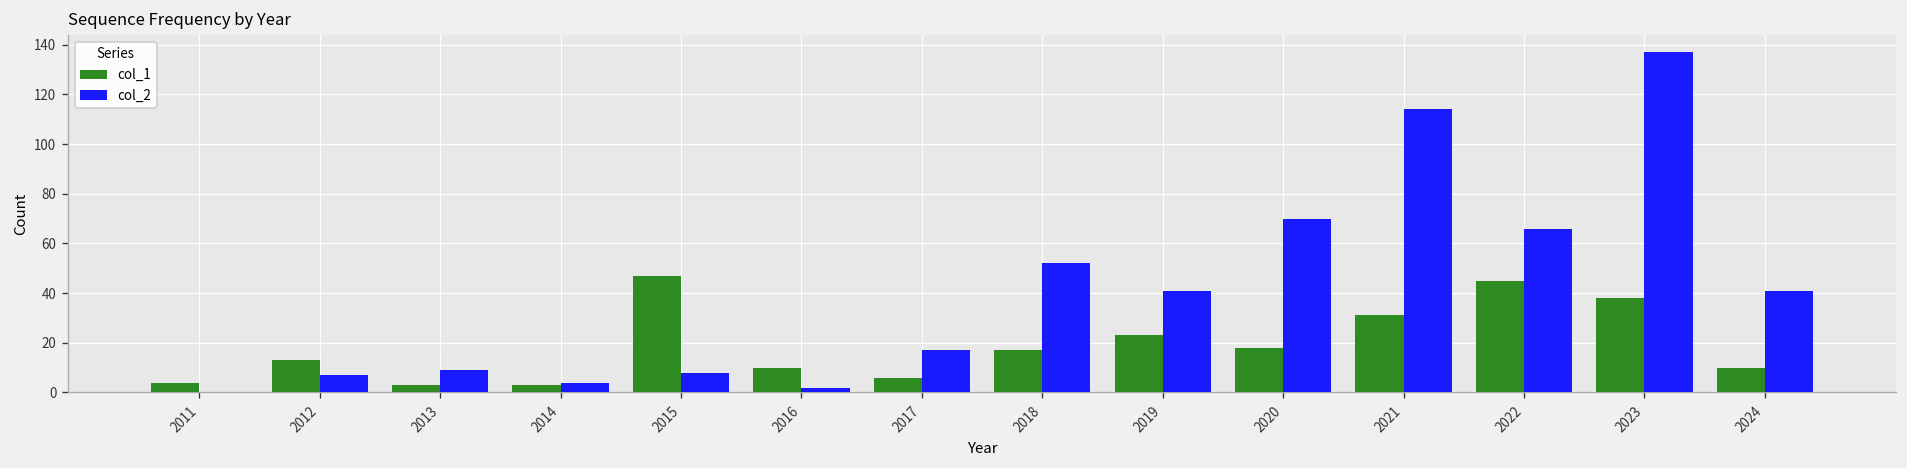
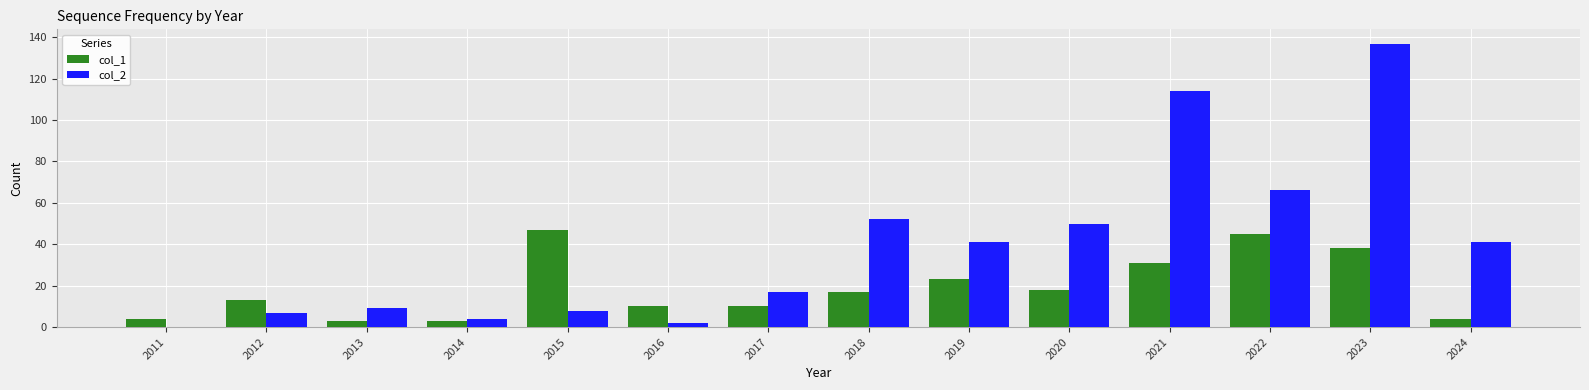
  {
    "col_1": {
      "2011": 4,
      "2012": 13,
      "2013": 3,
      "2014": 3,
      "2015": 47,
      "2016": 10,
-     "2017": 6,
+     "2017": 10,
      "2018": 17,
      "2019": 23,
      "2020": 18,
      "2021": 31,
      "2022": 45,
      "2023": 38,
-     "2024": 10
+     "2024": 4
    },
    "col_2": {
      "2011": 0,
      "2012": 7,
      "2013": 9,
      "2014": 4,
      "2015": 8,
      "2016": 2,
      "2017": 17,
      "2018": 52,
      "2019": 41,
-     "2020": 70,
+     "2020": 50,
      "2021": 114,
      "2022": 66,
      "2023": 137,
      "2024": 41
    }
  }
